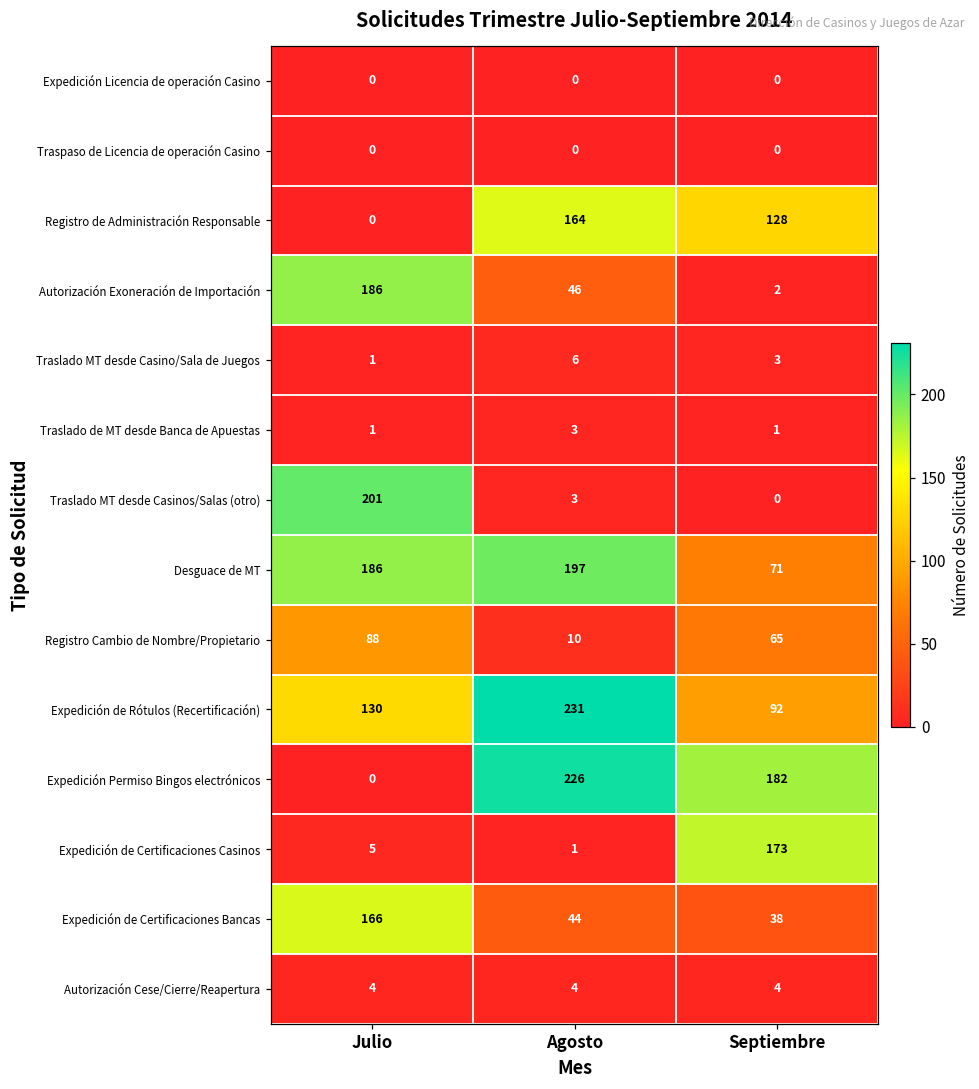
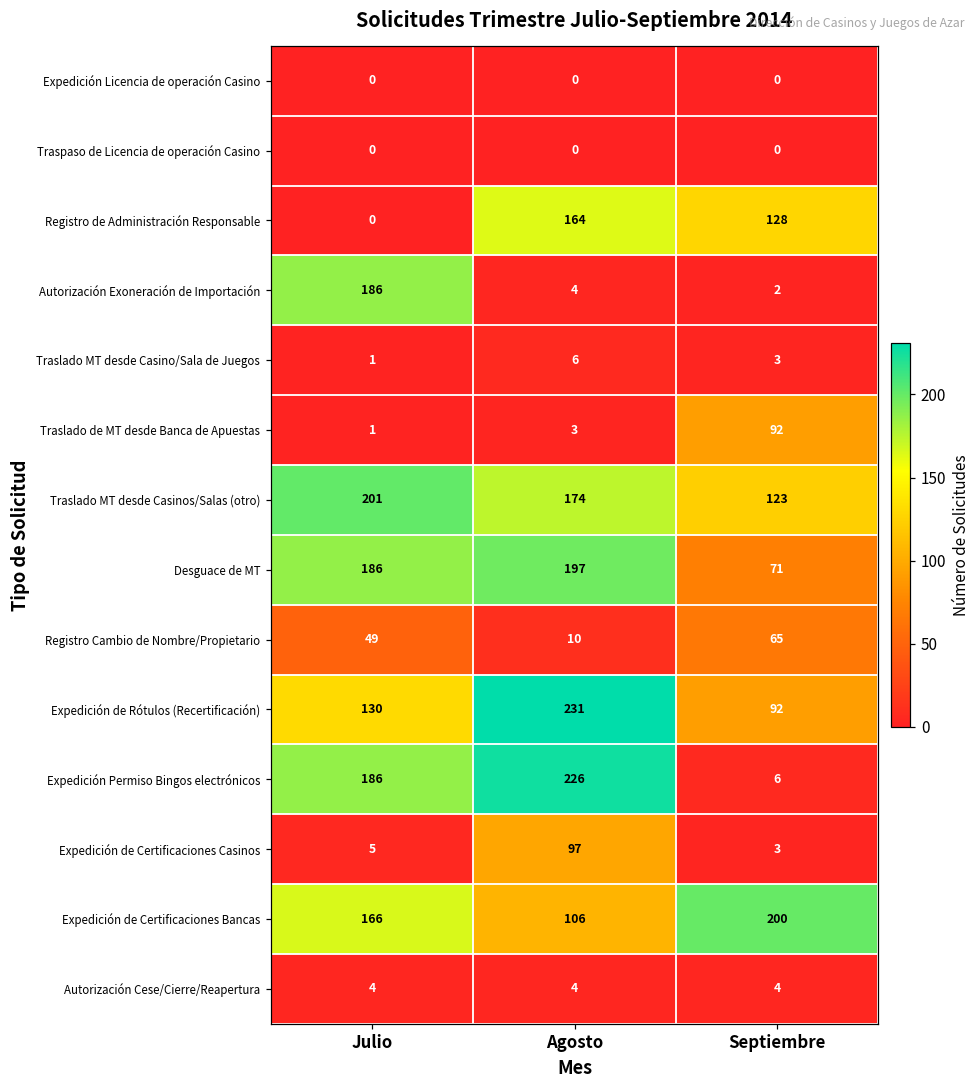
  {
    "Expedición Licencia de operación Casino": {
      "Julio": 0,
      "Agosto": 0,
      "Septiembre": 0
    },
    "Traspaso de Licencia de operación Casino": {
      "Julio": 0,
      "Agosto": 0,
      "Septiembre": 0
    },
    "Registro de Administración Responsable": {
      "Julio": 0,
      "Agosto": 164,
      "Septiembre": 128
    },
    "Autorización Exoneración de Importación": {
      "Julio": 186,
-     "Agosto": 46,
+     "Agosto": 4,
      "Septiembre": 2
    },
    "Traslado MT desde Casino/Sala de Juegos": {
      "Julio": 1,
      "Agosto": 6,
      "Septiembre": 3
    },
    "Traslado de MT desde Banca de Apuestas": {
      "Julio": 1,
      "Agosto": 3,
-     "Septiembre": 1
+     "Septiembre": 92
    },
    "Traslado MT desde Casinos/Salas (otro)": {
      "Julio": 201,
-     "Agosto": 3,
-     "Septiembre": 0
+     "Agosto": 174,
+     "Septiembre": 123
    },
    "Desguace de MT": {
      "Julio": 186,
      "Agosto": 197,
      "Septiembre": 71
    },
    "Registro Cambio de Nombre/Propietario": {
-     "Julio": 88,
+     "Julio": 49,
      "Agosto": 10,
      "Septiembre": 65
    },
    "Expedición de Rótulos (Recertificación)": {
      "Julio": 130,
      "Agosto": 231,
      "Septiembre": 92
    },
    "Expedición Permiso Bingos electrónicos": {
-     "Julio": 0,
+     "Julio": 186,
      "Agosto": 226,
-     "Septiembre": 182
+     "Septiembre": 6
    },
    "Expedición de Certificaciones Casinos": {
      "Julio": 5,
-     "Agosto": 1,
-     "Septiembre": 173
+     "Agosto": 97,
+     "Septiembre": 3
    },
    "Expedición de Certificaciones Bancas": {
      "Julio": 166,
-     "Agosto": 44,
-     "Septiembre": 38
+     "Agosto": 106,
+     "Septiembre": 200
    },
    "Autorización Cese/Cierre/Reapertura": {
      "Julio": 4,
      "Agosto": 4,
      "Septiembre": 4
    }
  }
